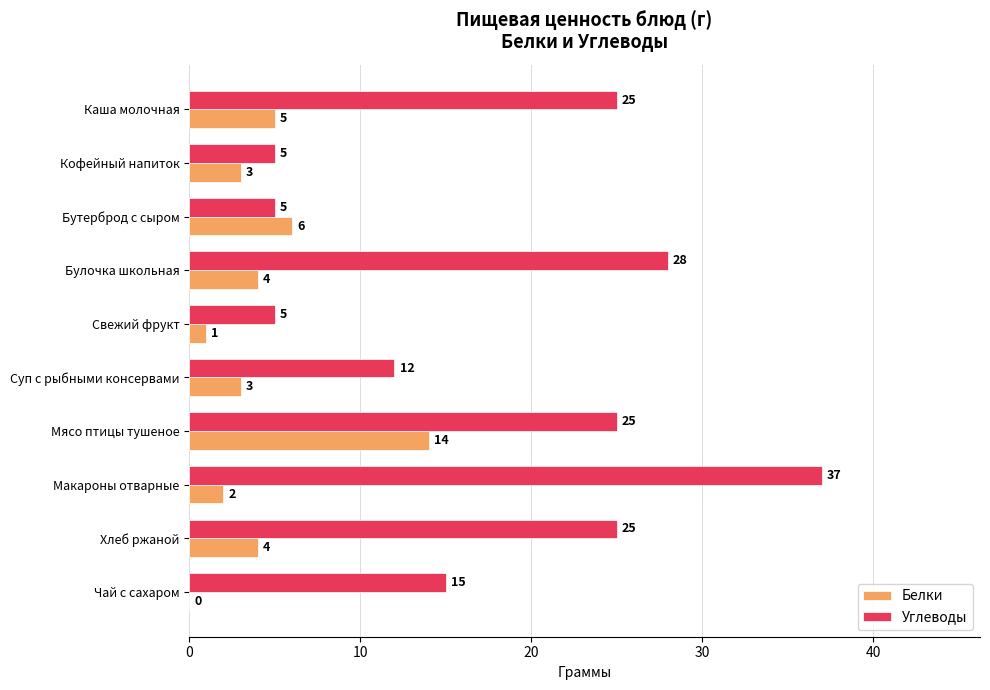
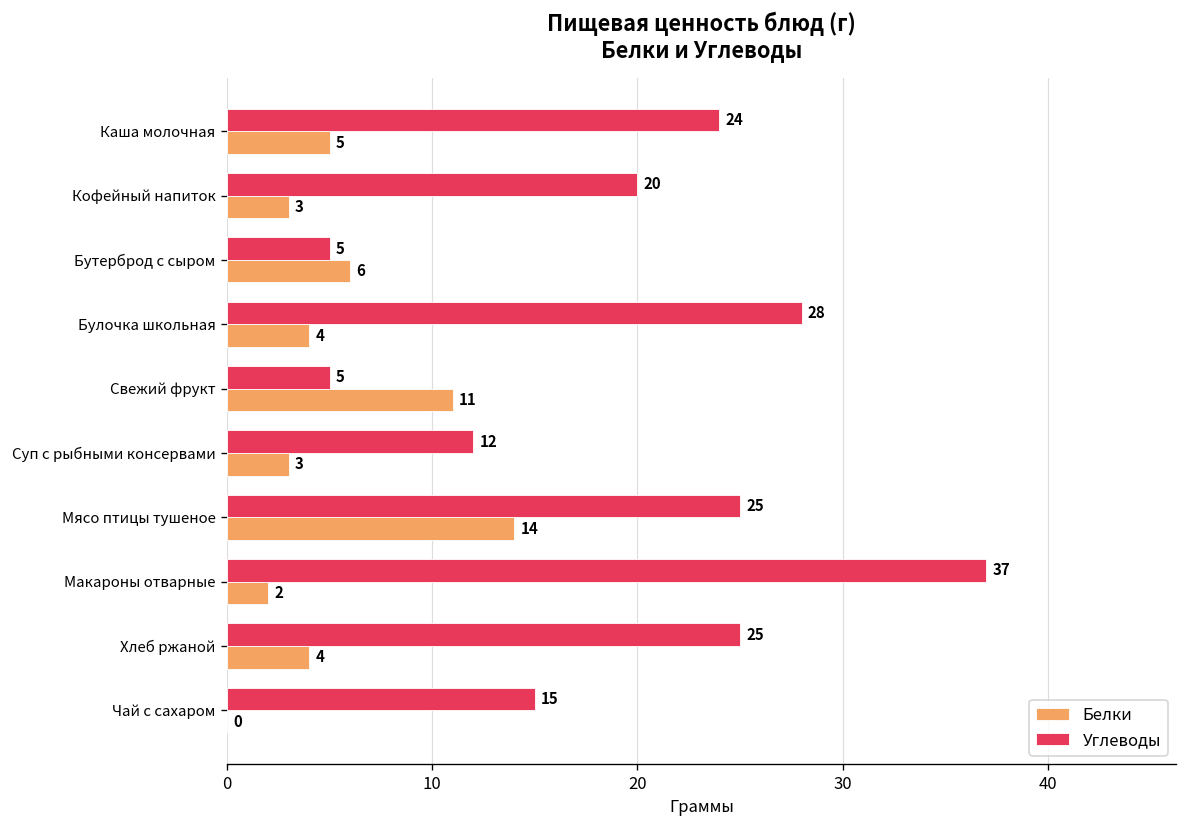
  {
    "Белки": {
      "Каша молочная": 5,
      "Кофейный напиток": 3,
      "Бутерброд с сыром": 6,
      "Булочка школьная": 4,
-     "Свежий фрукт": 1,
+     "Свежий фрукт": 11,
      "Суп с рыбными консервами": 3,
      "Мясо птицы тушеное": 14,
      "Макароны отварные": 2,
      "Хлеб ржаной": 4,
      "Чай с сахаром": 0
    },
    "Углеводы": {
-     "Каша молочная": 25,
-     "Кофейный напиток": 5,
+     "Каша молочная": 24,
+     "Кофейный напиток": 20,
      "Бутерброд с сыром": 5,
      "Булочка школьная": 28,
      "Свежий фрукт": 5,
      "Суп с рыбными консервами": 12,
      "Мясо птицы тушеное": 25,
      "Макароны отварные": 37,
      "Хлеб ржаной": 25,
      "Чай с сахаром": 15
    }
  }
